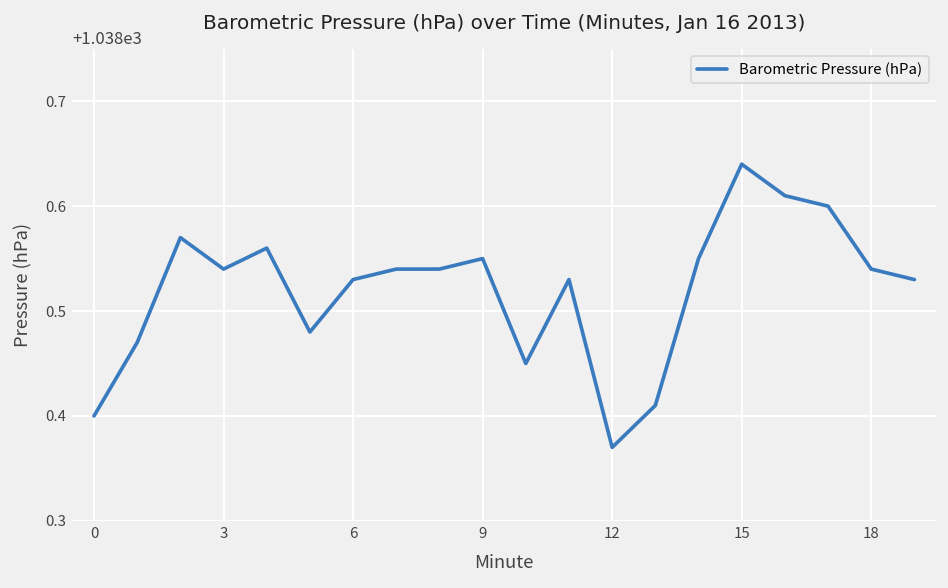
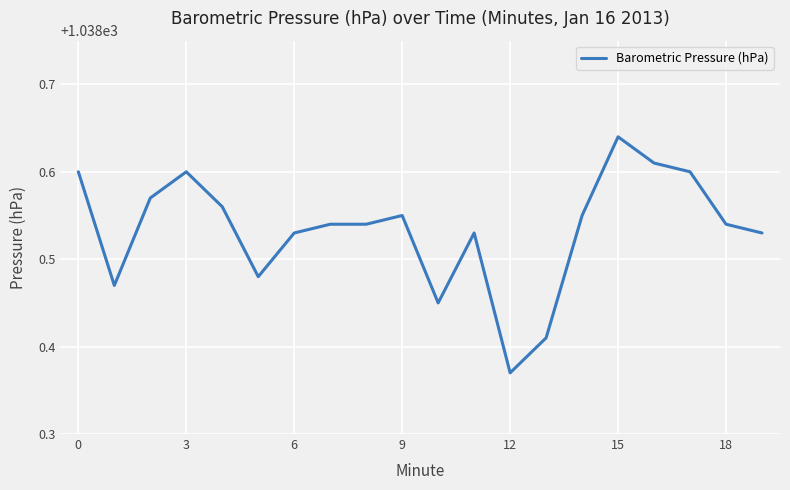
  {
-   "0": 1038.4,
-   "3": 1038.54,
+   "0": 1038.6,
+   "3": 1038.60,
    "6": 1038.53,
    "9": 1038.55,
    "12": 1038.37,
    "15": 1038.64,
    "18": 1038.54
  }
